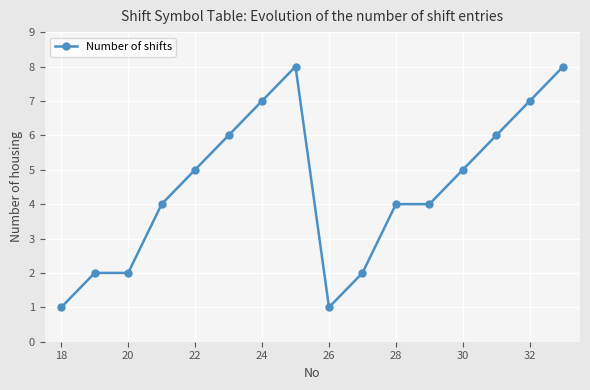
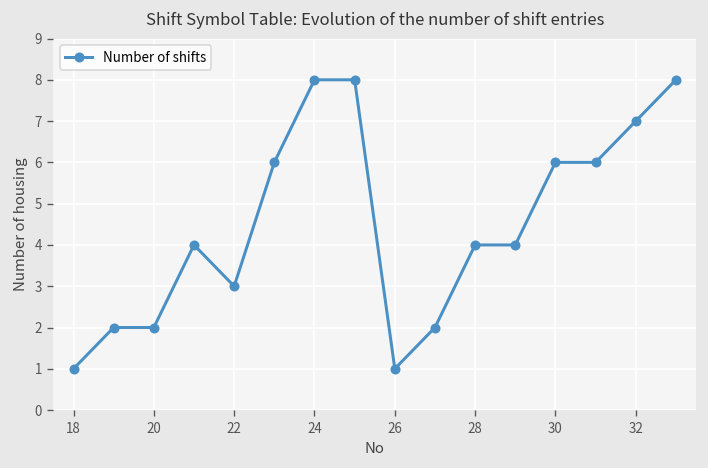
  {
    "18": 1,
    "20": 2,
-   "22": 5,
-   "24": 7,
+   "22": 3,
+   "24": 8,
    "26": 1,
    "28": 4,
-   "30": 5,
+   "30": 6,
    "32": 7
  }
